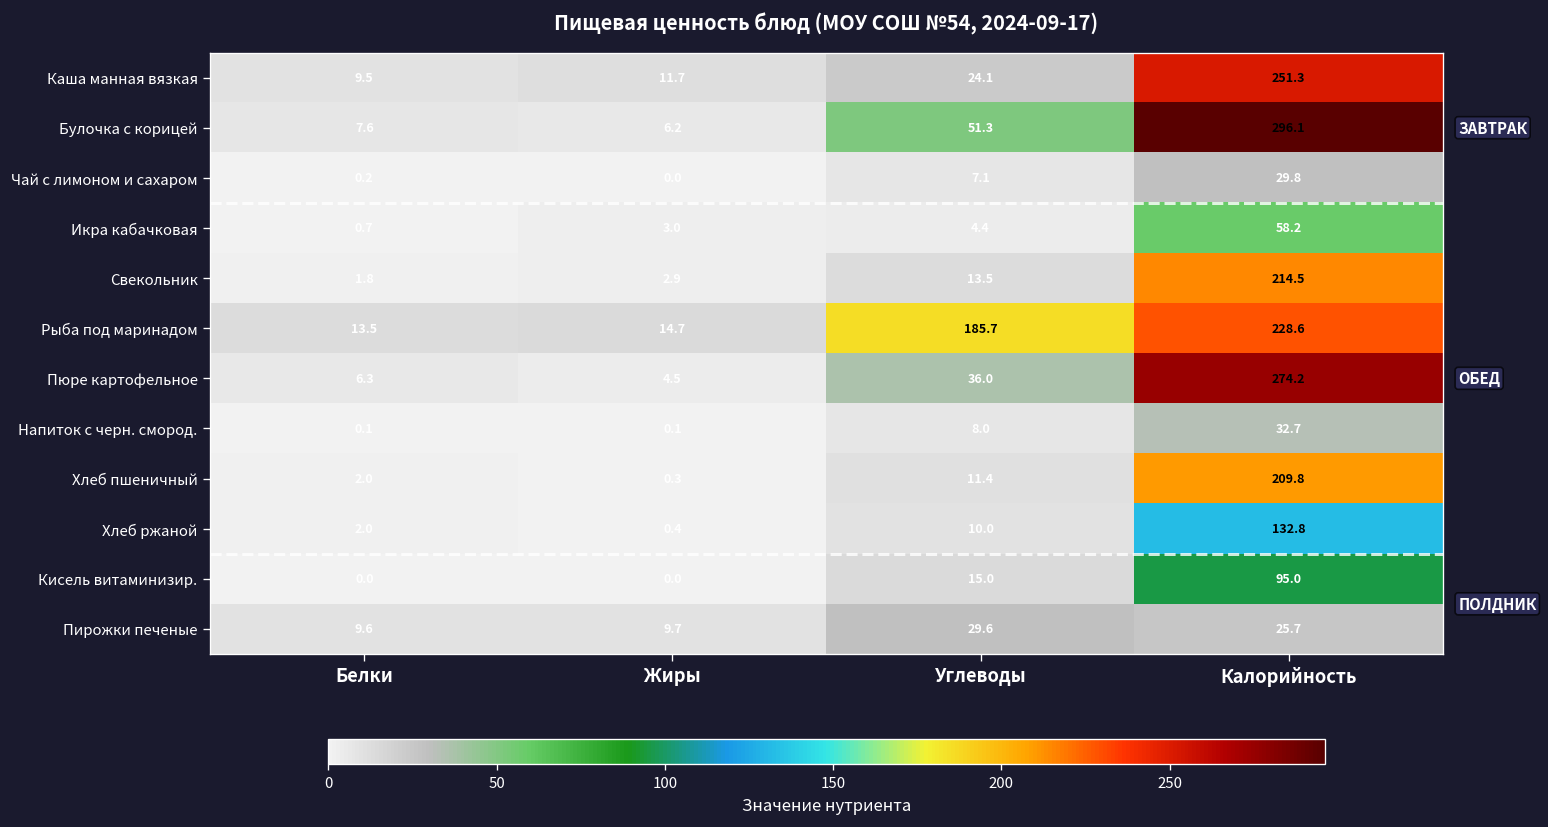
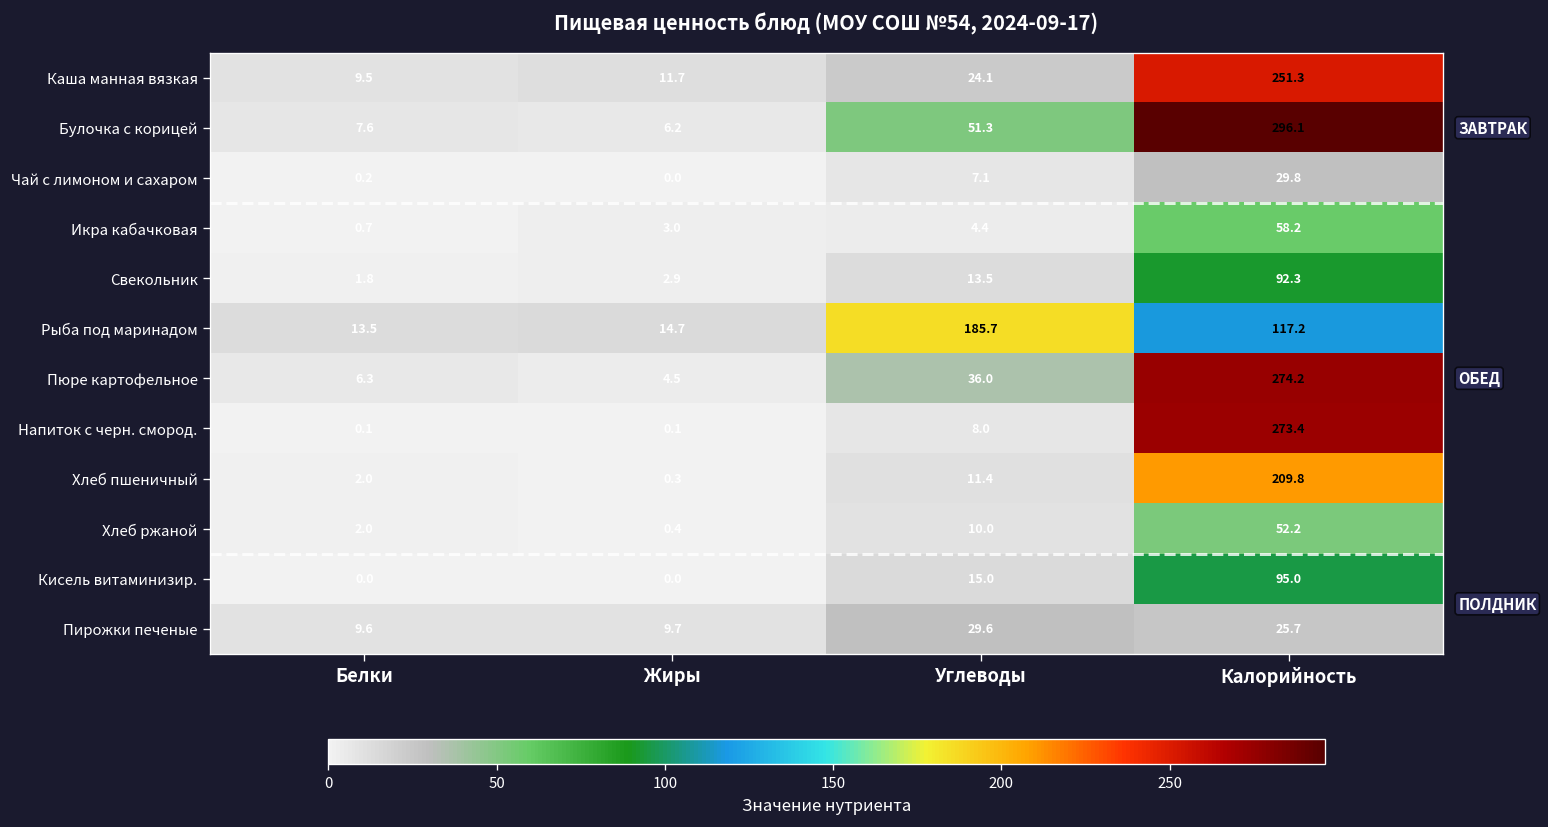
  {
    "Каша манная вязкая": {
      "Углеводы": 24.1,
      "Калорийность": 251.3
    },
    "Булочка с корицей": {
      "Углеводы": 51.3,
      "Калорийность": 296.1
    },
    "Чай с лимоном и сахаром": {
      "Калорийность": 29.8
    },
    "Икра кабачковая": {
      "Калорийность": 58.2
    },
    "Свекольник": {
-     "Калорийность": 214.5
+     "Калорийность": 92.3
    },
    "Рыба под маринадом": {
      "Углеводы": 185.7,
-     "Калорийность": 228.6
+     "Калорийность": 117.2
    },
    "Пюре картофельное": {
      "Углеводы": 36.0,
      "Калорийность": 274.2
    },
    "Напиток с черн. смород.": {
-     "Калорийность": 32.7
+     "Калорийность": 273.4
    },
    "Хлеб пшеничный": {
      "Калорийность": 209.8
    },
    "Хлеб ржаной": {
-     "Калорийность": 132.8
+     "Калорийность": 52.2
    },
    "Кисель витаминизир.": {
      "Калорийность": 95.0
    },
    "Пирожки печеные": {
      "Углеводы": 29.6,
      "Калорийность": 25.7
    }
  }
